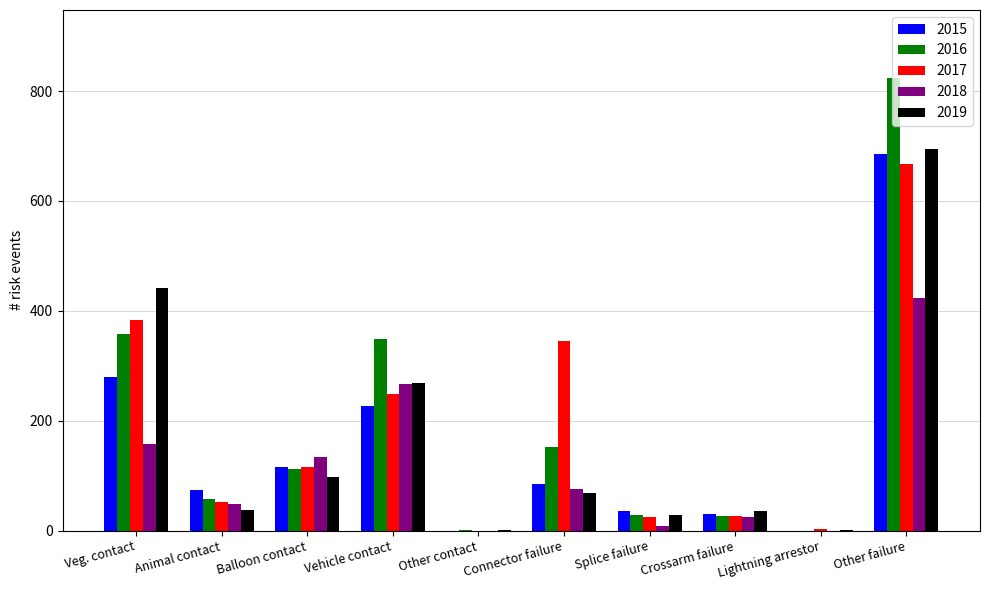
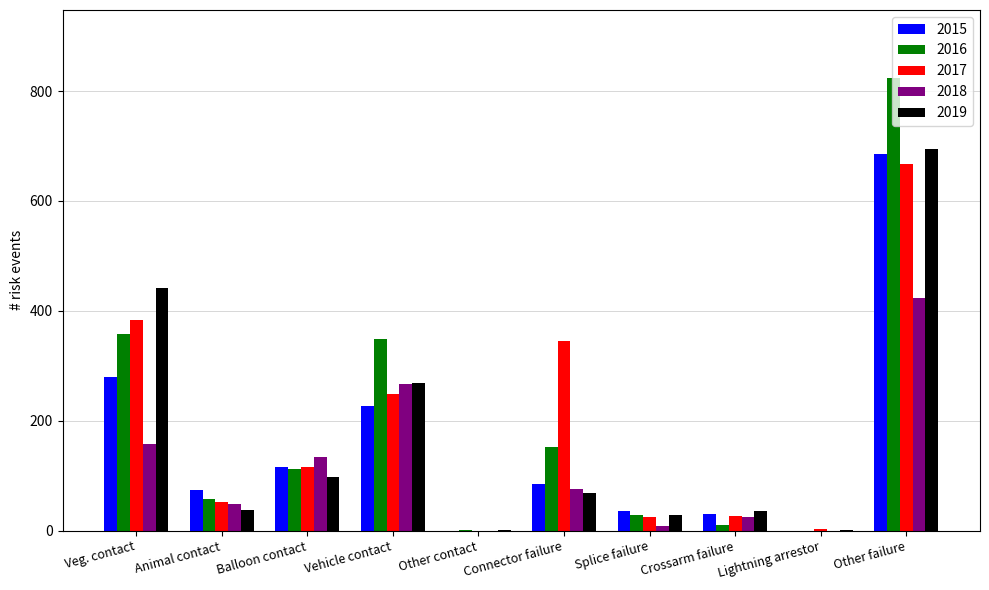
  {
    "2015": {
      "Veg. contact": 280,
      "Animal contact": 70,
      "Balloon contact": 120,
      "Vehicle contact": 230,
      "Other contact": 0,
      "Connector failure": 80,
      "Splice failure": 40,
      "Crossarm failure": 30,
      "Lightning arrestor": 0,
      "Other failure": 690
    },
    "2016": {
      "Veg. contact": 360,
      "Animal contact": 60,
      "Balloon contact": 110,
      "Vehicle contact": 350,
      "Connector failure": 150,
      "Splice failure": 30,
-     "Crossarm failure": 30,
+     "Crossarm failure": 10,
      "Lightning arrestor": 0
    },
    "2017": {
      "Veg. contact": 380,
      "Animal contact": 50,
      "Balloon contact": 120,
      "Vehicle contact": 250,
      "Other contact": 0,
      "Connector failure": 350,
      "Splice failure": 20,
      "Crossarm failure": 30,
      "Other failure": 670
    },
    "2018": {
      "Veg. contact": 160,
      "Animal contact": 50,
      "Balloon contact": 130,
      "Vehicle contact": 270,
      "Other contact": 0,
      "Connector failure": 80,
      "Splice failure": 10,
      "Crossarm failure": 30,
      "Lightning arrestor": 0,
      "Other failure": 420
    },
    "2019": {
      "Veg. contact": 440,
      "Animal contact": 40,
      "Balloon contact": 100,
      "Vehicle contact": 270,
      "Connector failure": 70,
      "Splice failure": 30,
      "Crossarm failure": 40,
      "Other failure": 690
    }
  }
